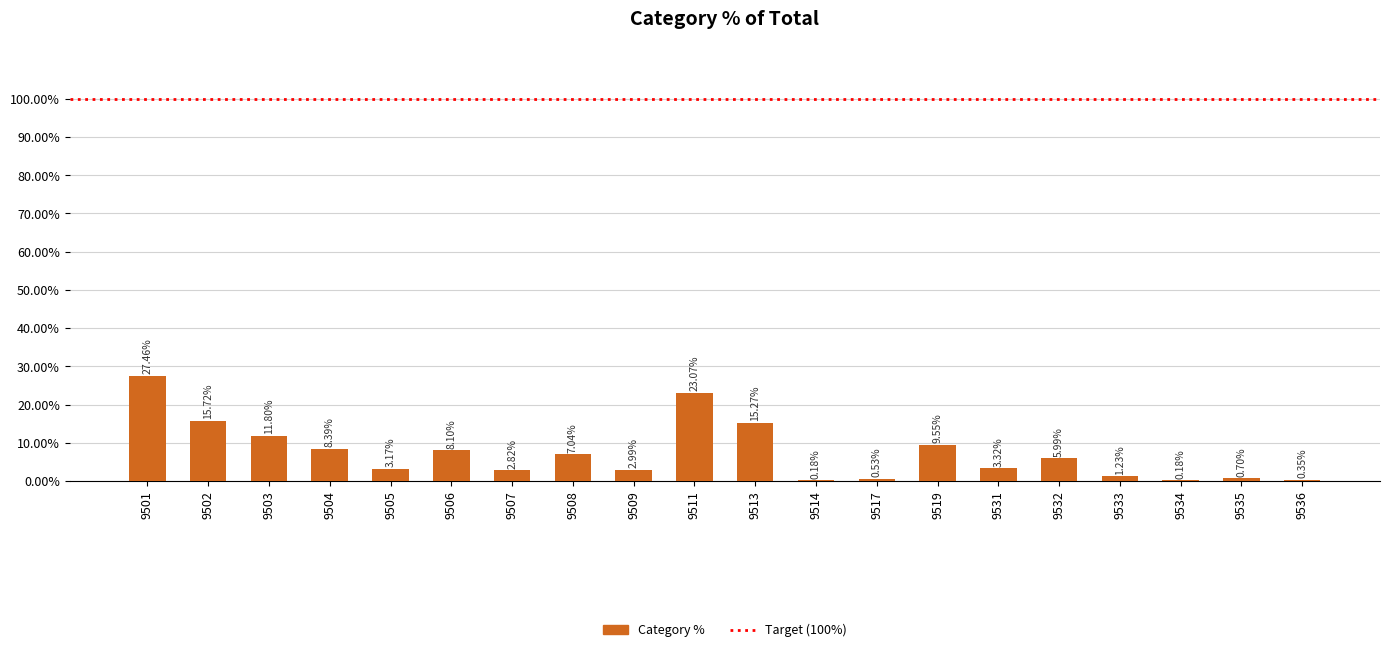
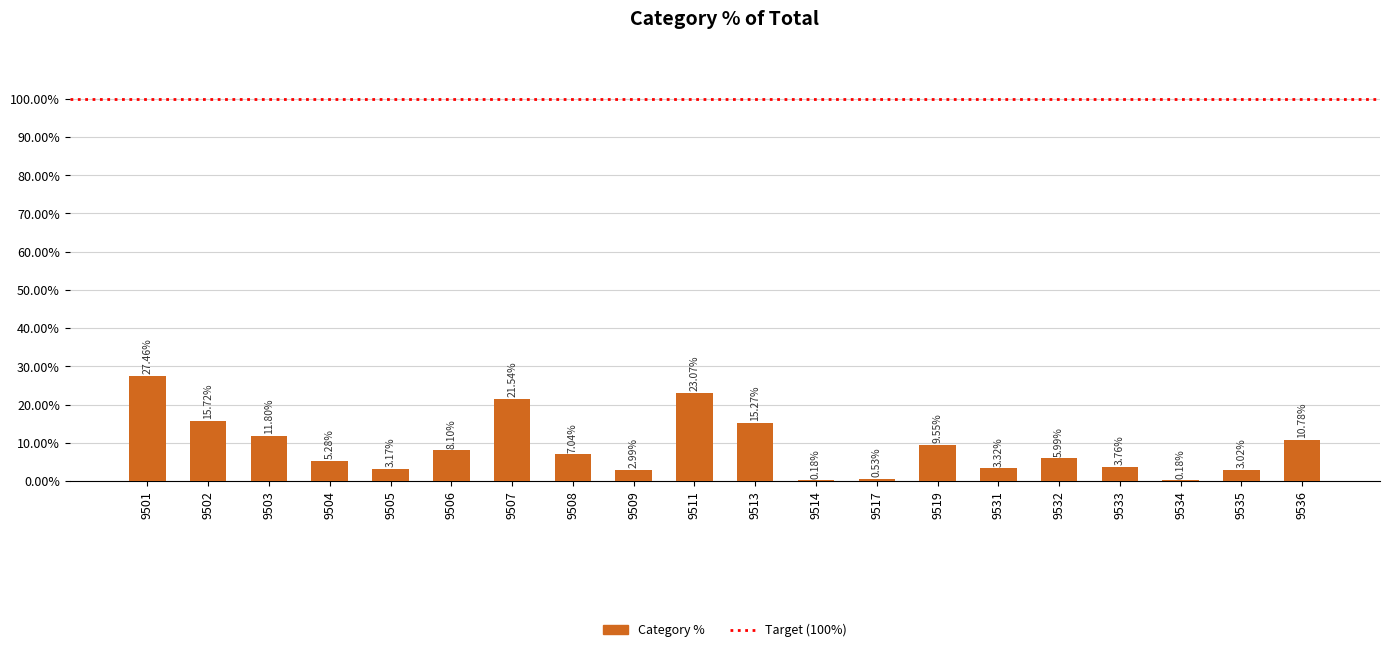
  {
    "9501": "27.46%",
    "9502": "15.72%",
    "9503": "11.80%",
-   "9504": "8.39%",
+   "9504": "5.28%",
    "9505": "3.17%",
    "9506": "8.10%",
-   "9507": "2.82%",
+   "9507": "21.54%",
    "9508": "7.04%",
    "9509": "2.99%",
    "9511": "23.07%",
    "9513": "15.27%",
    "9514": "0.18%",
    "9517": "0.53%",
    "9519": "9.55%",
    "9531": "3.32%",
    "9532": "5.99%",
-   "9533": "1.23%",
+   "9533": "3.76%",
    "9534": "0.18%",
-   "9535": "0.70%",
-   "9536": "0.35%"
+   "9535": "3.02%",
+   "9536": "10.78%"
  }
